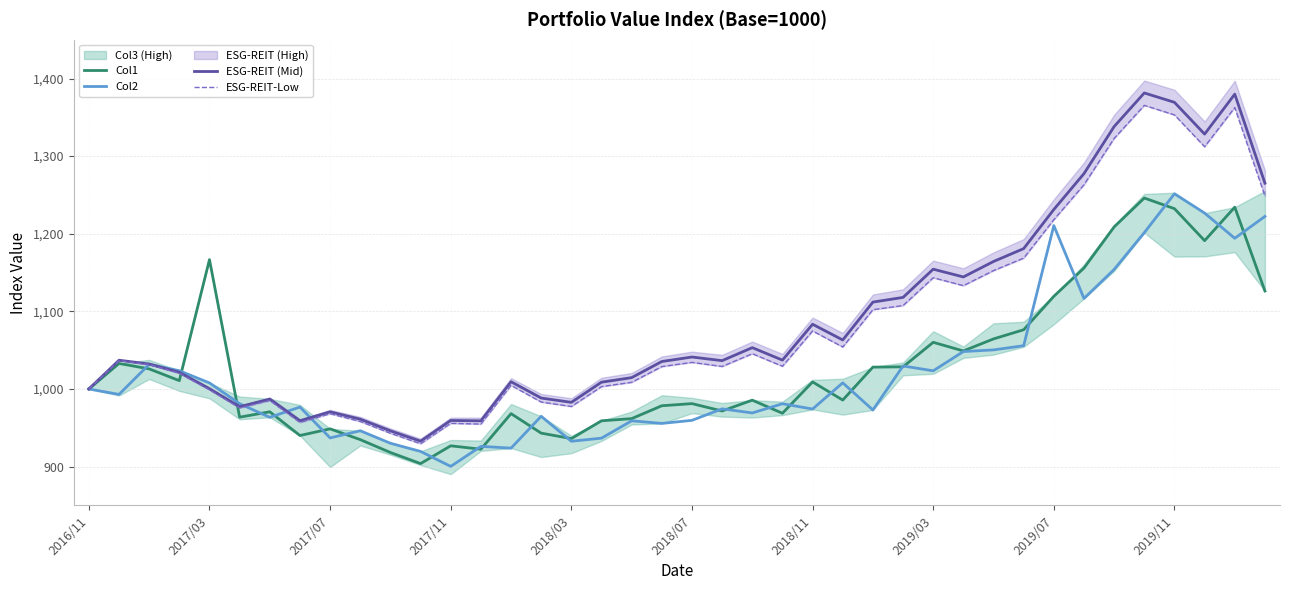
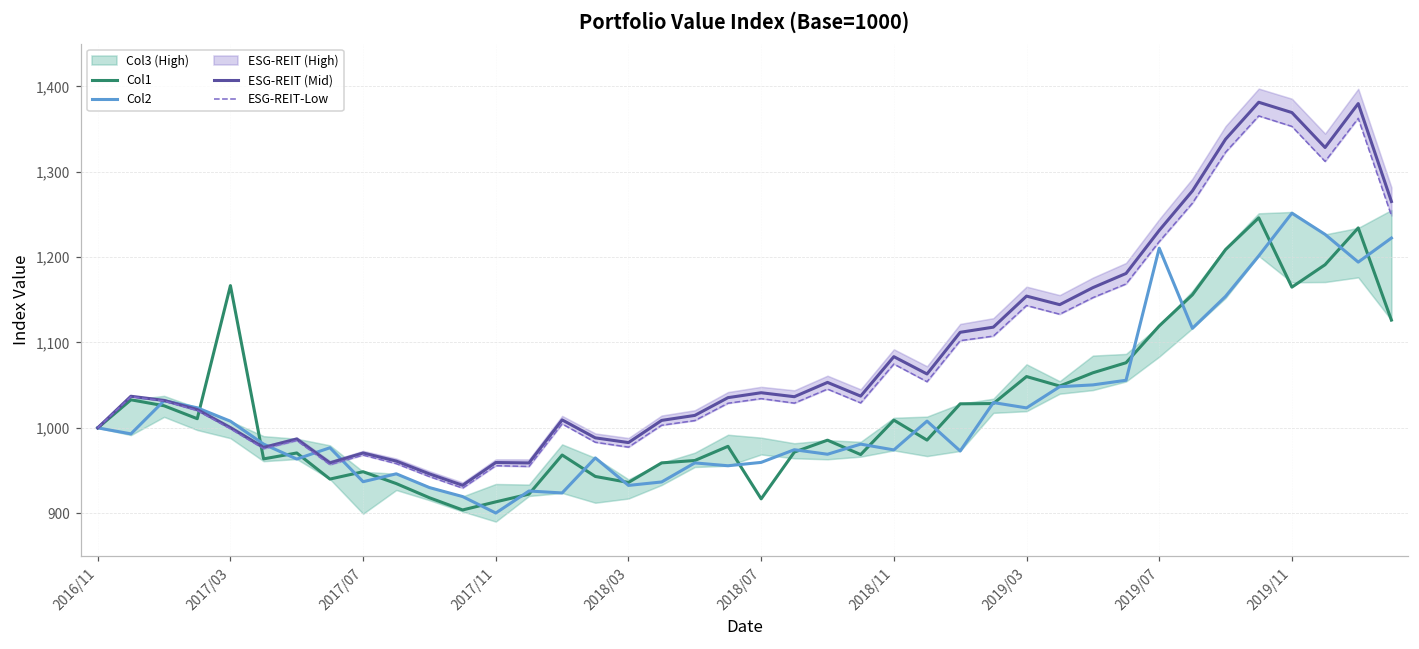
  {
    "Col1": {
      "2017/03": "1,170",
-     "2017/11": "930",
+     "2017/11": "910",
      "2018/03": "940",
-     "2018/07": "980",
+     "2018/07": "920",
      "2019/03": "1,060",
-     "2019/11": "1,230"
+     "2019/11": "1,160"
    },
    "Col2": {
      "2017/07": "940",
      "2017/11": "900",
      "2018/03": "930",
      "2018/07": "960",
      "2019/03": "1,020",
      "2019/07": "1,210"
    }
  }
